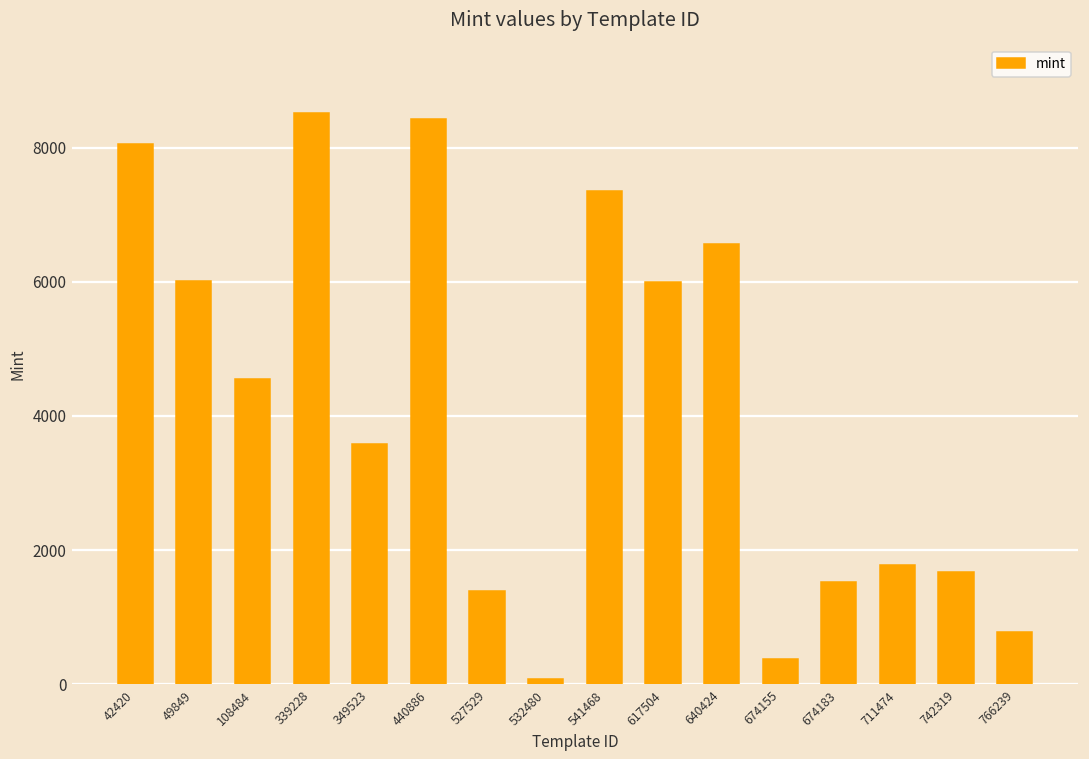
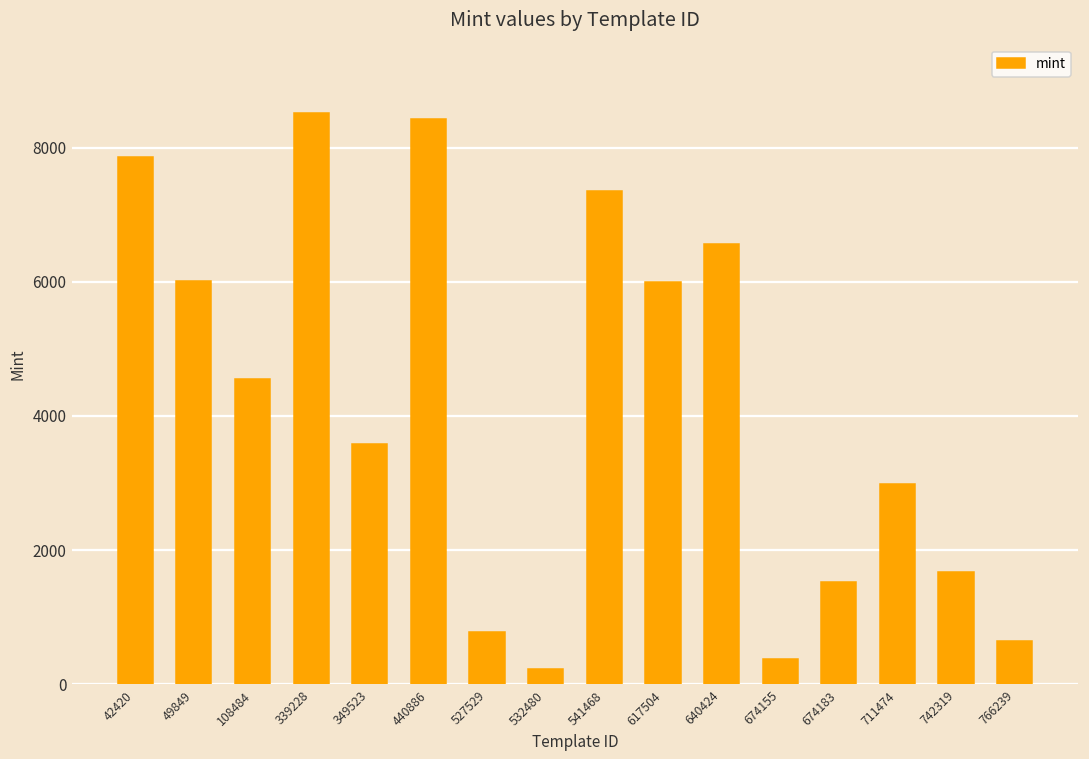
  {
-   "42420": 8000,
+   "42420": 7900,
    "49849": 6000,
    "108484": 4600,
    "339228": 8500,
    "349523": 3600,
    "440886": 8400,
-   "527529": 1400,
-   "532480": 100,
+   "527529": 800,
+   "532480": 200,
    "541468": 7400,
    "617504": 6000,
    "640424": 6600,
    "674155": 400,
    "674183": 1500,
-   "711474": 1800,
+   "711474": 3000,
    "742319": 1700,
-   "766239": 800
+   "766239": 600
  }
